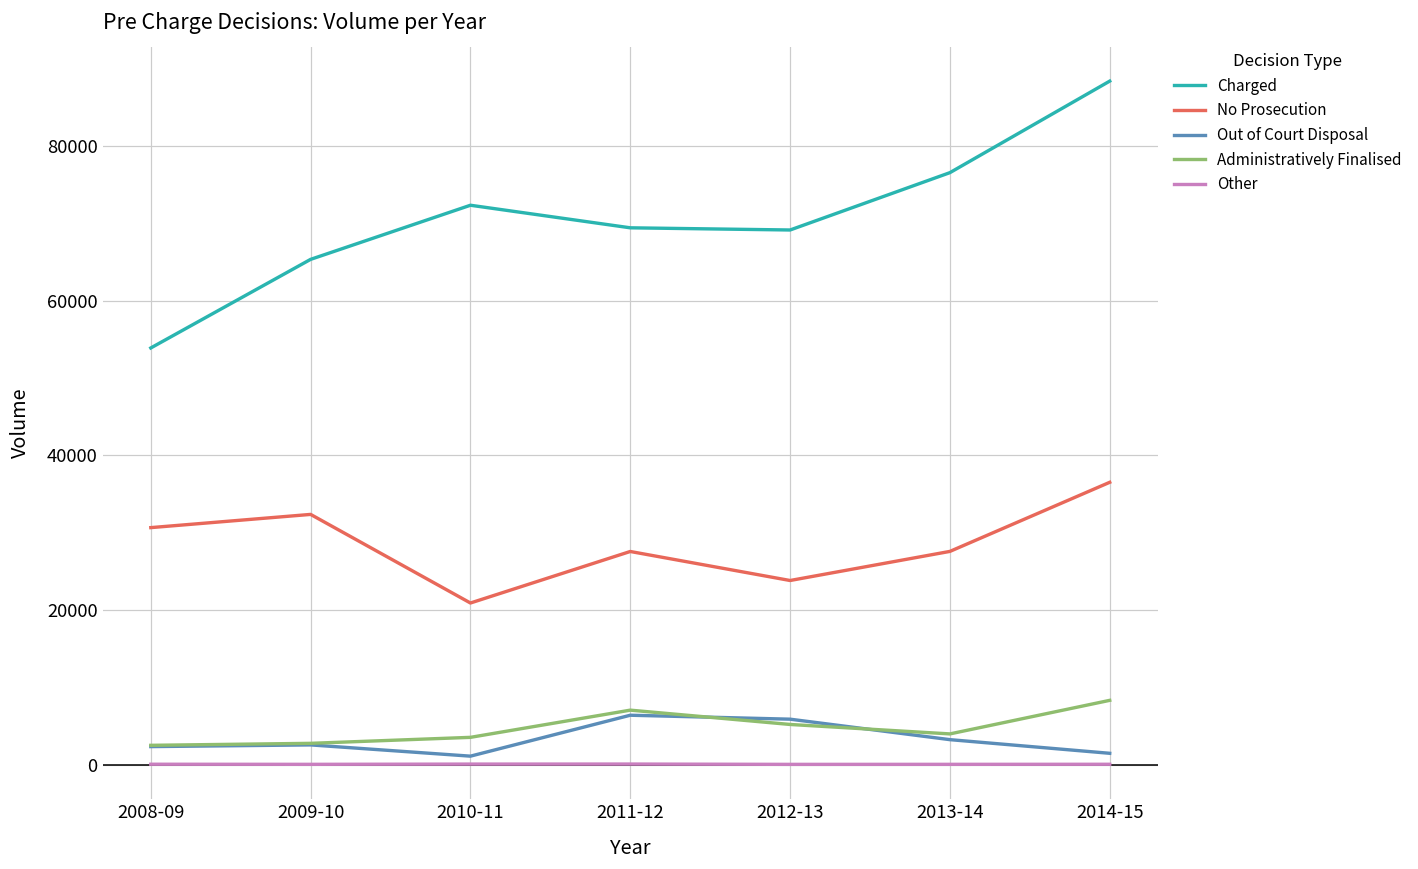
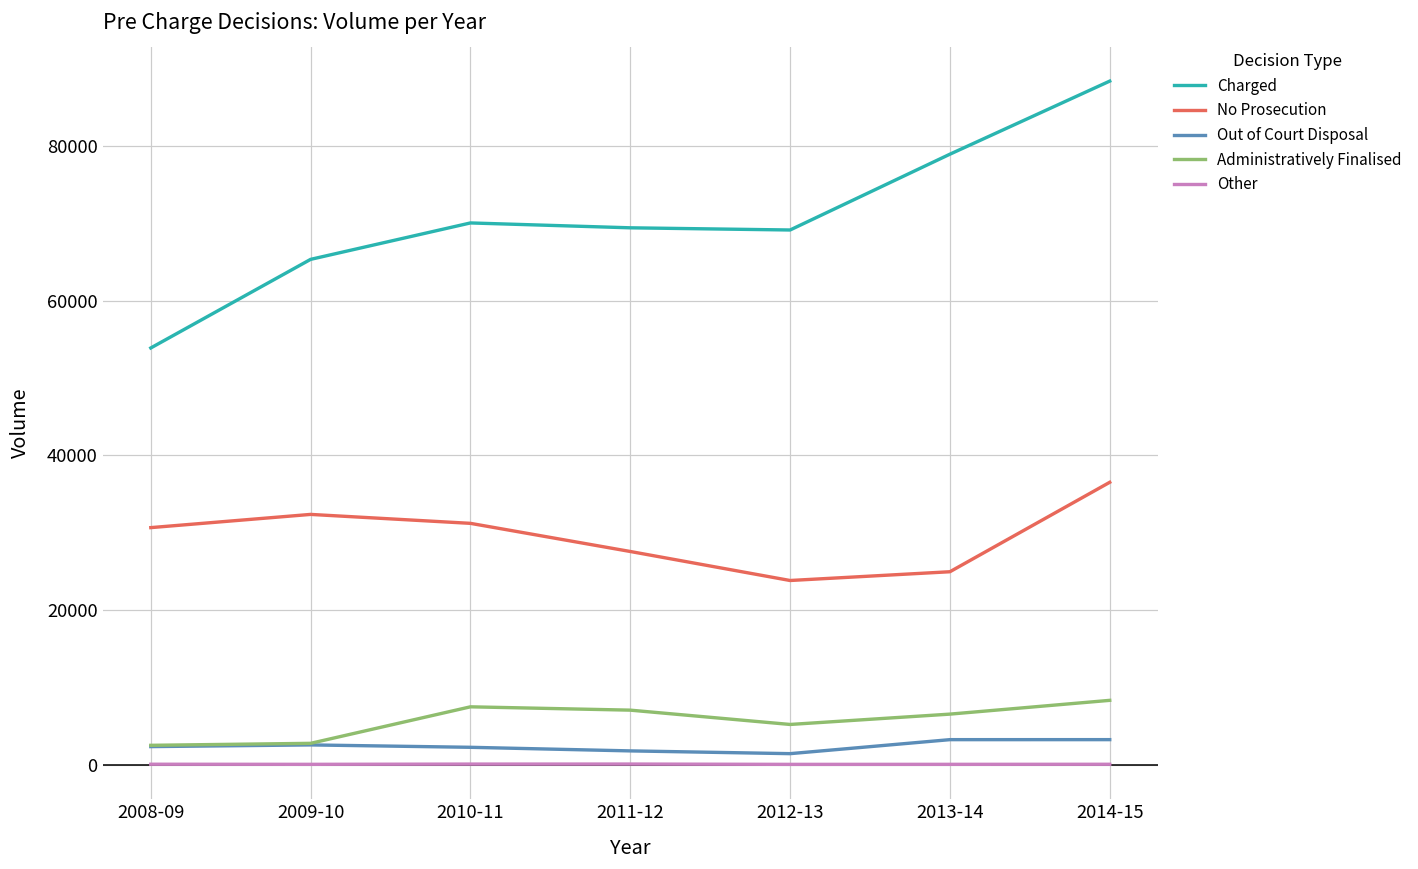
  {
    "Charged": {
      "2008-09": 54000,
      "2009-10": 65000,
-     "2010-11": 72000,
+     "2010-11": 70000,
      "2011-12": 69000,
      "2012-13": 69000,
-     "2013-14": 77000,
+     "2013-14": 79000,
      "2014-15": 88000
    },
    "No Prosecution": {
      "2008-09": 31000,
      "2009-10": 32000,
-     "2010-11": 21000,
+     "2010-11": 31000,
      "2011-12": 28000,
      "2012-13": 24000,
-     "2013-14": 28000,
+     "2013-14": 25000,
      "2014-15": 37000
    },
    "Out of Court Disposal": {
-     "2010-11": 1000,
-     "2011-12": 6000,
-     "2012-13": 6000,
+     "2010-11": 2000,
+     "2011-12": 2000,
+     "2012-13": 1000,
      "2013-14": 3000,
-     "2014-15": 1000
+     "2014-15": 3000
    },
    "Administratively Finalised": {
-     "2010-11": 4000,
+     "2010-11": 7000,
      "2011-12": 7000,
      "2012-13": 5000,
-     "2013-14": 4000,
+     "2013-14": 7000,
      "2014-15": 8000
    },
    "Other": {
      "2008-09": 0,
      "2009-10": 0,
      "2010-11": 0,
      "2011-12": 0,
      "2012-13": 0,
      "2013-14": 0,
      "2014-15": 0
    }
  }
